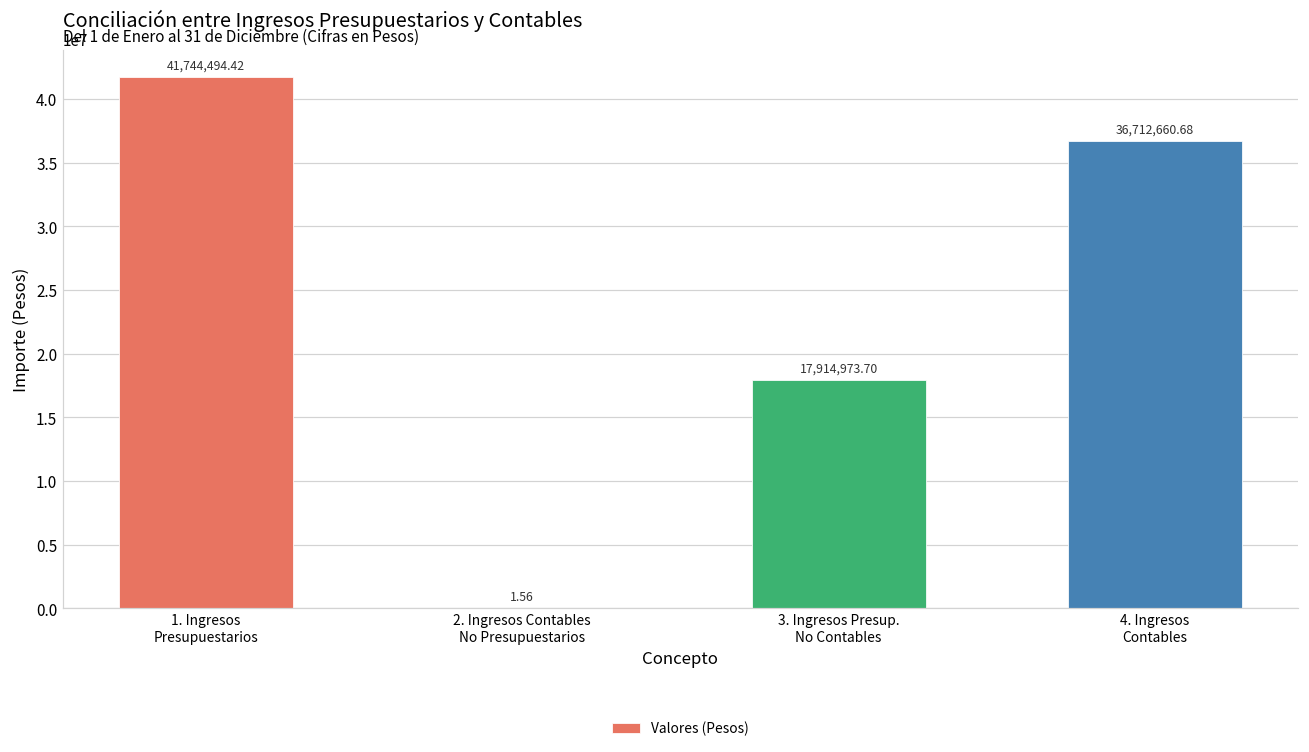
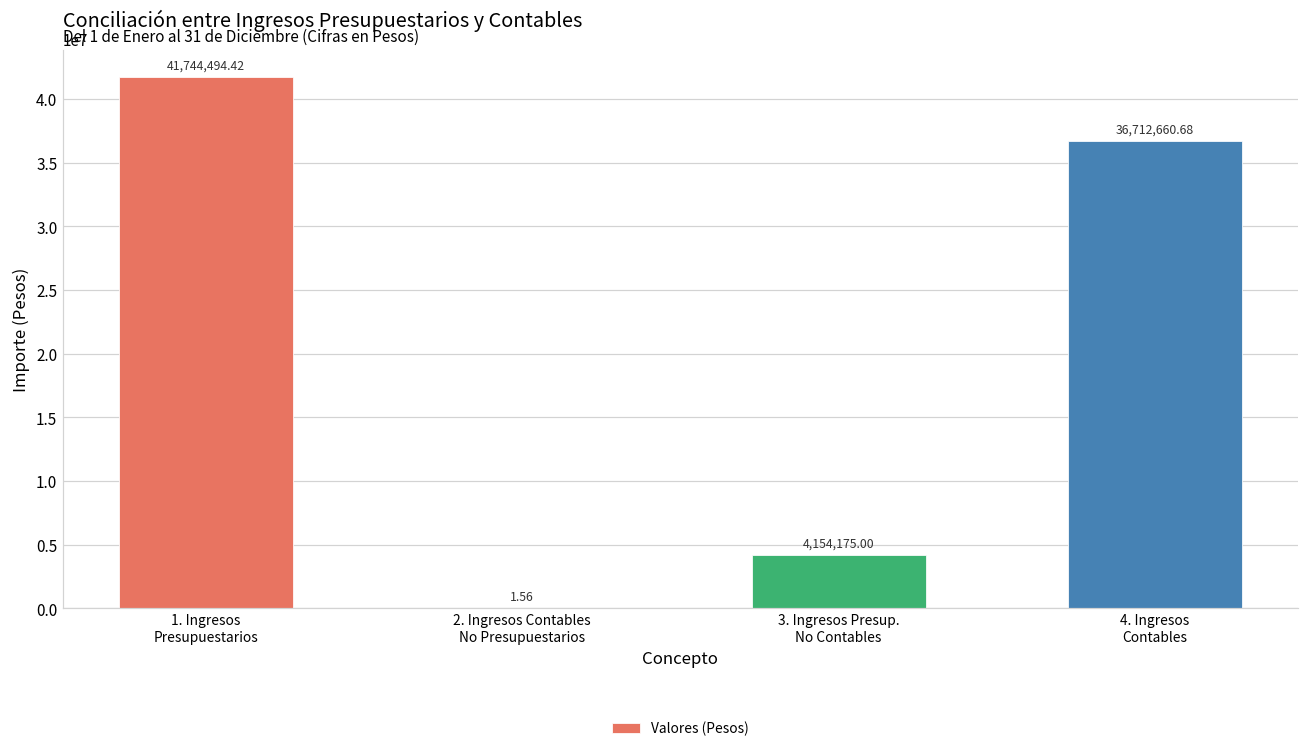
  {
    "1. Ingresos Presupuestarios": "41,744,494.42",
    "2. Ingresos Contables No Presupuestarios": "1.56",
-   "3. Ingresos Presup. No Contables": "17,914,973.70",
+   "3. Ingresos Presup. No Contables": "4,154,175.00",
    "4. Ingresos Contables": "36,712,660.68"
  }
